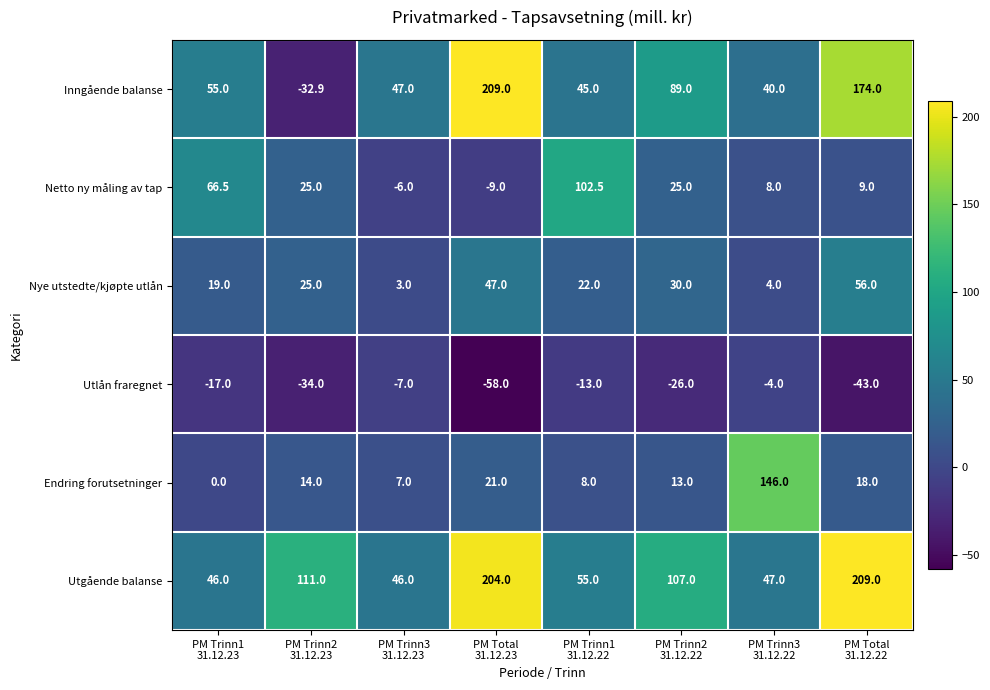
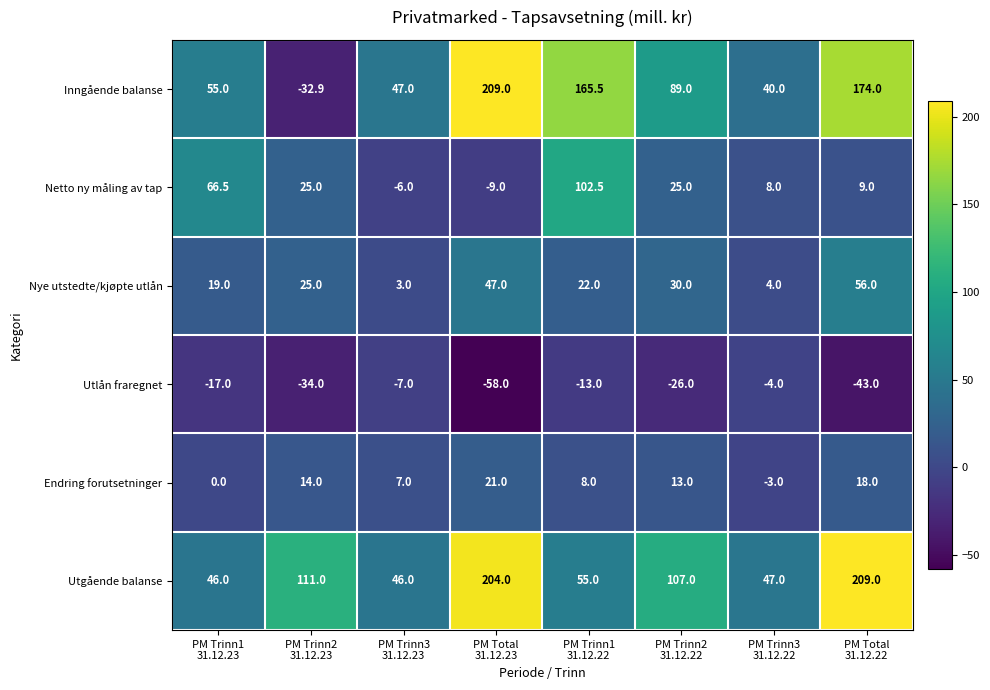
  {
    "Inngående balanse": {
      "PM Trinn1 31.12.23": 55.0,
      "PM Trinn2 31.12.23": -32.9,
      "PM Trinn3 31.12.23": 47.0,
      "PM Total 31.12.23": 209.0,
-     "PM Trinn1 31.12.22": 45.0,
+     "PM Trinn1 31.12.22": 165.5,
      "PM Trinn2 31.12.22": 89.0,
      "PM Trinn3 31.12.22": 40.0,
      "PM Total 31.12.22": 174.0
    },
    "Netto ny måling av tap": {
      "PM Trinn1 31.12.23": 66.5,
      "PM Trinn2 31.12.23": 25.0,
      "PM Trinn3 31.12.23": -6.0,
      "PM Total 31.12.23": -9.0,
      "PM Trinn1 31.12.22": 102.5,
      "PM Trinn2 31.12.22": 25.0,
      "PM Trinn3 31.12.22": 8.0,
      "PM Total 31.12.22": 9.0
    },
    "Nye utstedte/kjøpte utlån": {
      "PM Trinn1 31.12.23": 19.0,
      "PM Trinn2 31.12.23": 25.0,
      "PM Trinn3 31.12.23": 3.0,
      "PM Total 31.12.23": 47.0,
      "PM Trinn1 31.12.22": 22.0,
      "PM Trinn2 31.12.22": 30.0,
      "PM Trinn3 31.12.22": 4.0,
      "PM Total 31.12.22": 56.0
    },
    "Utlån fraregnet": {
      "PM Trinn1 31.12.23": -17.0,
      "PM Trinn2 31.12.23": -34.0,
      "PM Trinn3 31.12.23": -7.0,
      "PM Total 31.12.23": -58.0,
      "PM Trinn1 31.12.22": -13.0,
      "PM Trinn2 31.12.22": -26.0,
      "PM Trinn3 31.12.22": -4.0,
      "PM Total 31.12.22": -43.0
    },
    "Endring forutsetninger": {
      "PM Trinn1 31.12.23": 0.0,
      "PM Trinn2 31.12.23": 14.0,
      "PM Trinn3 31.12.23": 7.0,
      "PM Total 31.12.23": 21.0,
      "PM Trinn1 31.12.22": 8.0,
      "PM Trinn2 31.12.22": 13.0,
-     "PM Trinn3 31.12.22": 146.0,
+     "PM Trinn3 31.12.22": -3.0,
      "PM Total 31.12.22": 18.0
    },
    "Utgående balanse": {
      "PM Trinn1 31.12.23": 46.0,
      "PM Trinn2 31.12.23": 111.0,
      "PM Trinn3 31.12.23": 46.0,
      "PM Total 31.12.23": 204.0,
      "PM Trinn1 31.12.22": 55.0,
      "PM Trinn2 31.12.22": 107.0,
      "PM Trinn3 31.12.22": 47.0,
      "PM Total 31.12.22": 209.0
    }
  }
